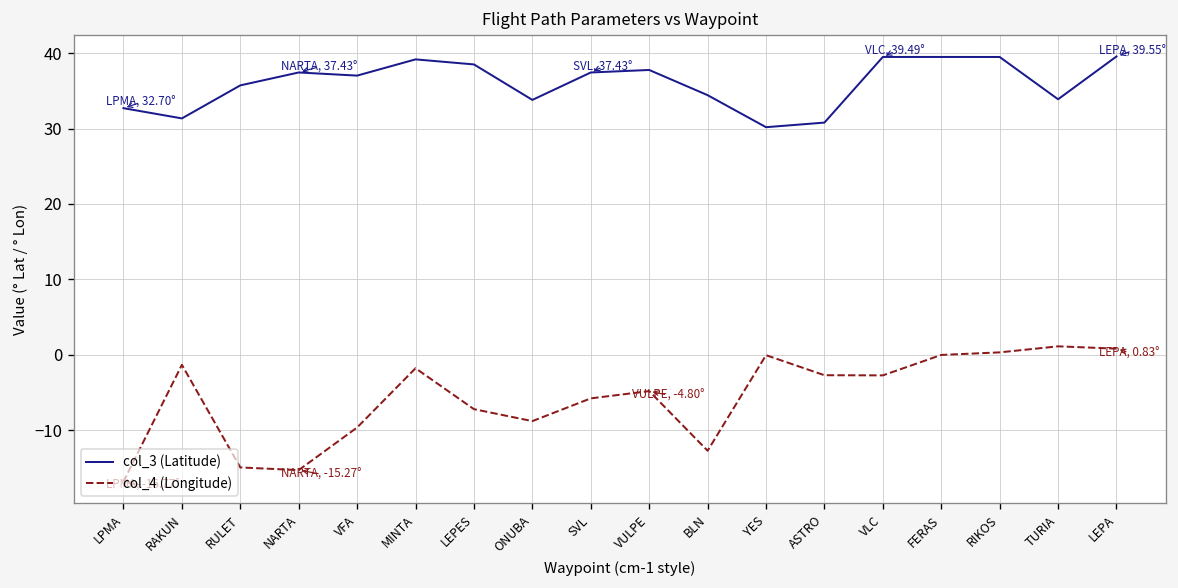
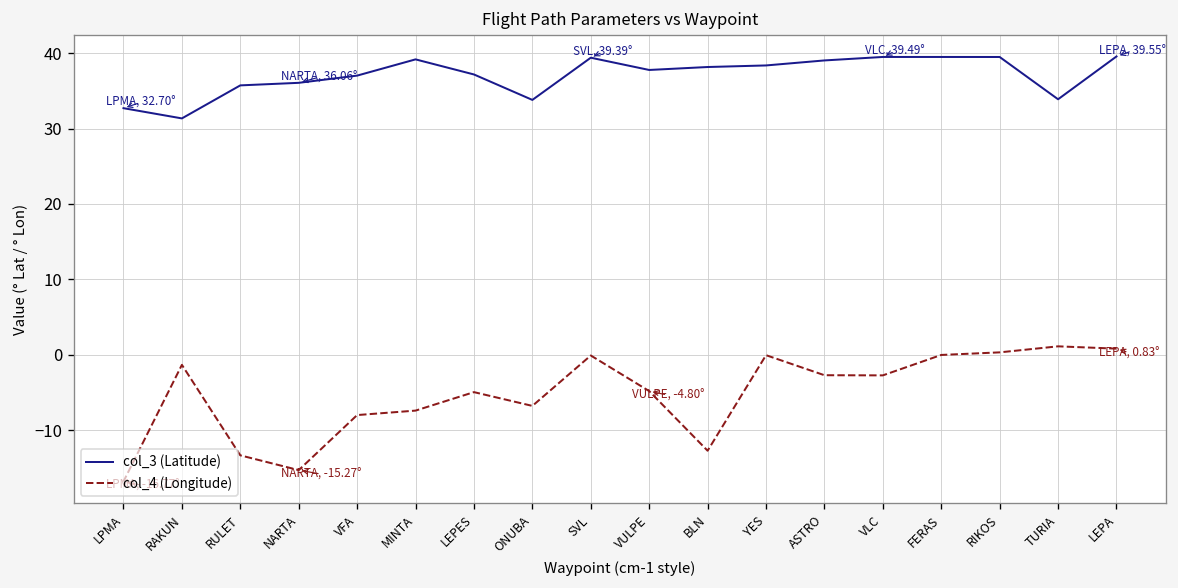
  {
    "col_3 (Latitude)": {
      "LPMA": "32.70°",
-     "NARTA": "37.43°",
-     "LEPES": "38",
-     "SVL": "37.43°",
-     "BLN": "34",
-     "YES": "30",
-     "ASTRO": "31",
+     "NARTA": "36.06°",
+     "LEPES": "37",
+     "SVL": "39.39°",
+     "BLN": "38",
+     "YES": "38",
+     "ASTRO": "39",
      "VLC": "39.49°",
      "LEPA": "39.55°"
    },
    "col_4 (Longitude)": {
      "RAKUN": "-1",
-     "RULET": "-15",
-     "VFA": "-10",
-     "MINTA": "-2",
-     "LEPES": "-7",
-     "ONUBA": "-9",
-     "SVL": "-6",
+     "RULET": "-13",
+     "VFA": "-8",
+     "MINTA": "-7",
+     "LEPES": "-5",
+     "ONUBA": "-7",
+     "SVL": "0",
      "BLN": "-13",
      "YES": "0",
      "ASTRO": "-3",
      "VLC": "-3",
      "FERAS": "0",
      "RIKOS": "0",
      "TURIA": "1"
    }
  }
